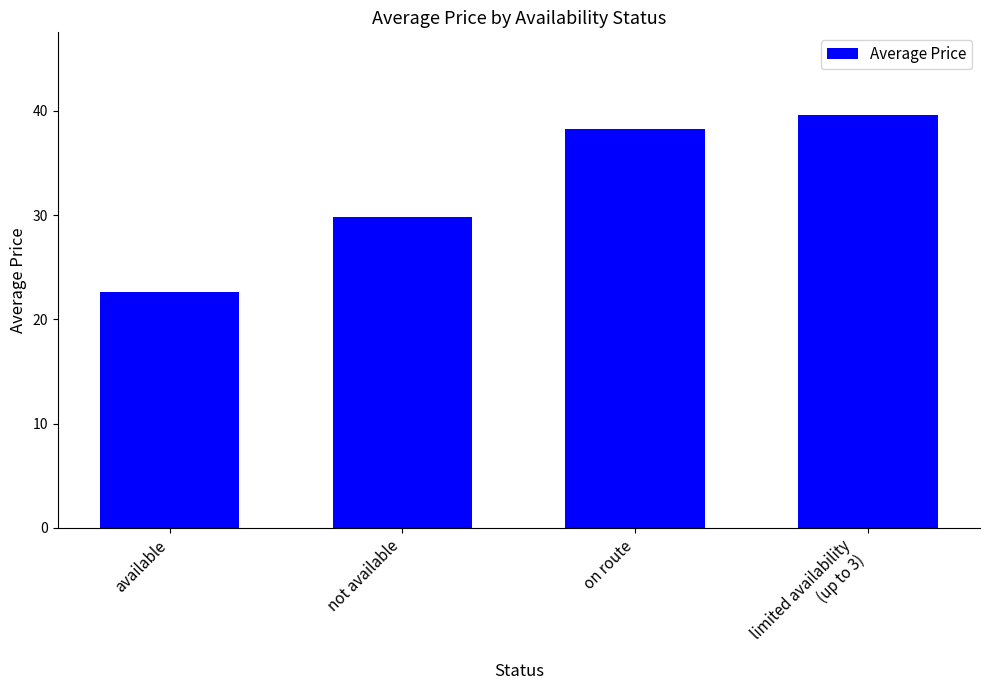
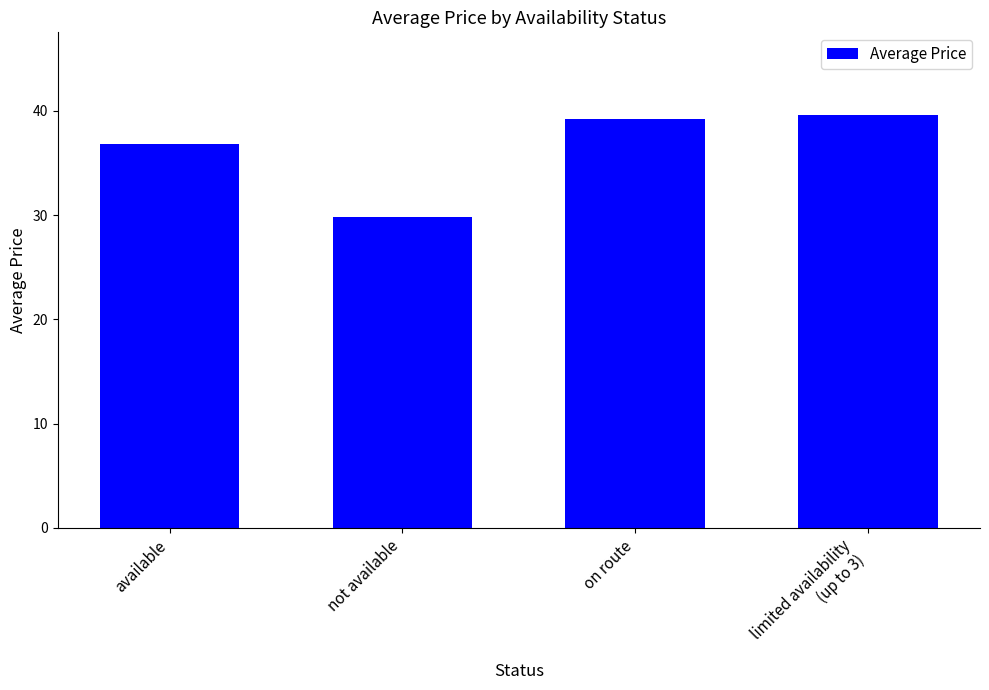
  {
-   "available": 22.7,
+   "available": 36.9,
    "not available": 29.8,
-   "on route": 38.3,
+   "on route": 39.2,
    "limited availability (up to 3)": 39.6
  }
